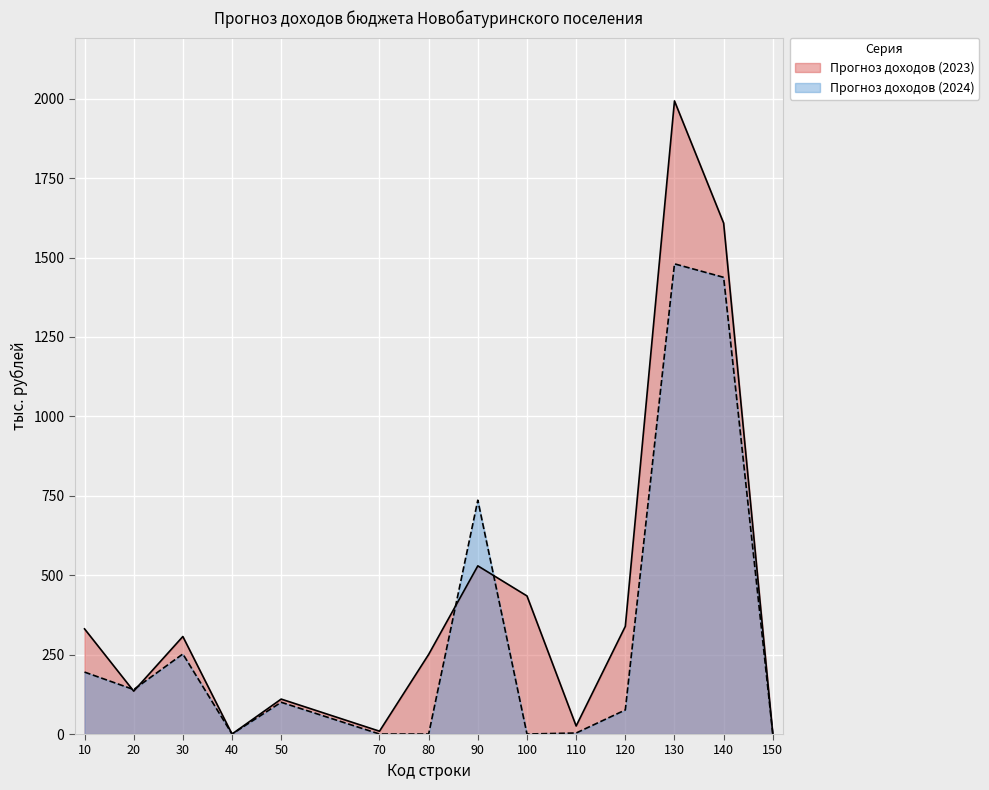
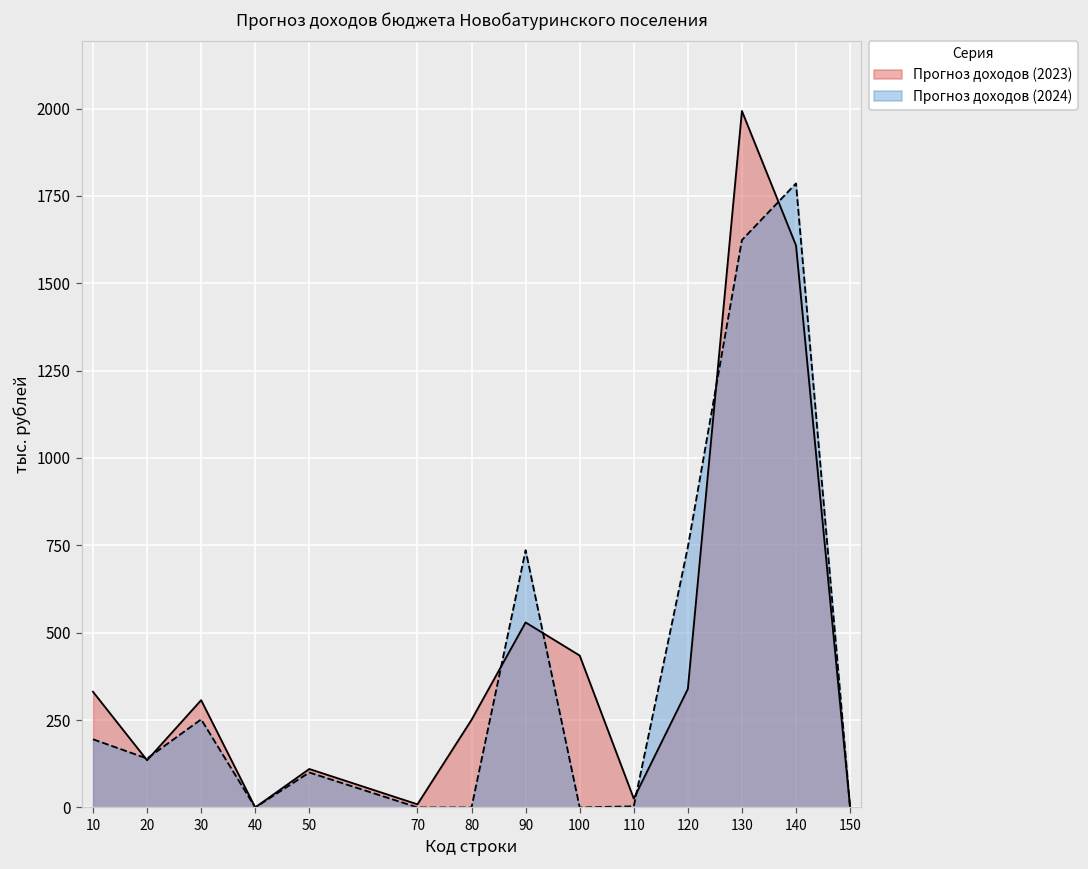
  {
    "Прогноз доходов (2023)": {
      "10": 330,
      "30": 310,
      "50": 110,
      "70": 10,
      "80": 250,
      "90": 530,
      "100": 430,
      "110": 30,
      "120": 340,
      "130": 1990,
      "140": 1610
    },
    "Прогноз доходов (2024)": {
      "10": 200,
      "30": 250,
      "50": 100,
      "70": 0,
      "80": 0,
      "90": 740,
      "100": 0,
      "110": 0,
-     "120": 80,
-     "130": 1480,
-     "140": 1440
+     "120": 750,
+     "130": 1620,
+     "140": 1790
    }
  }
